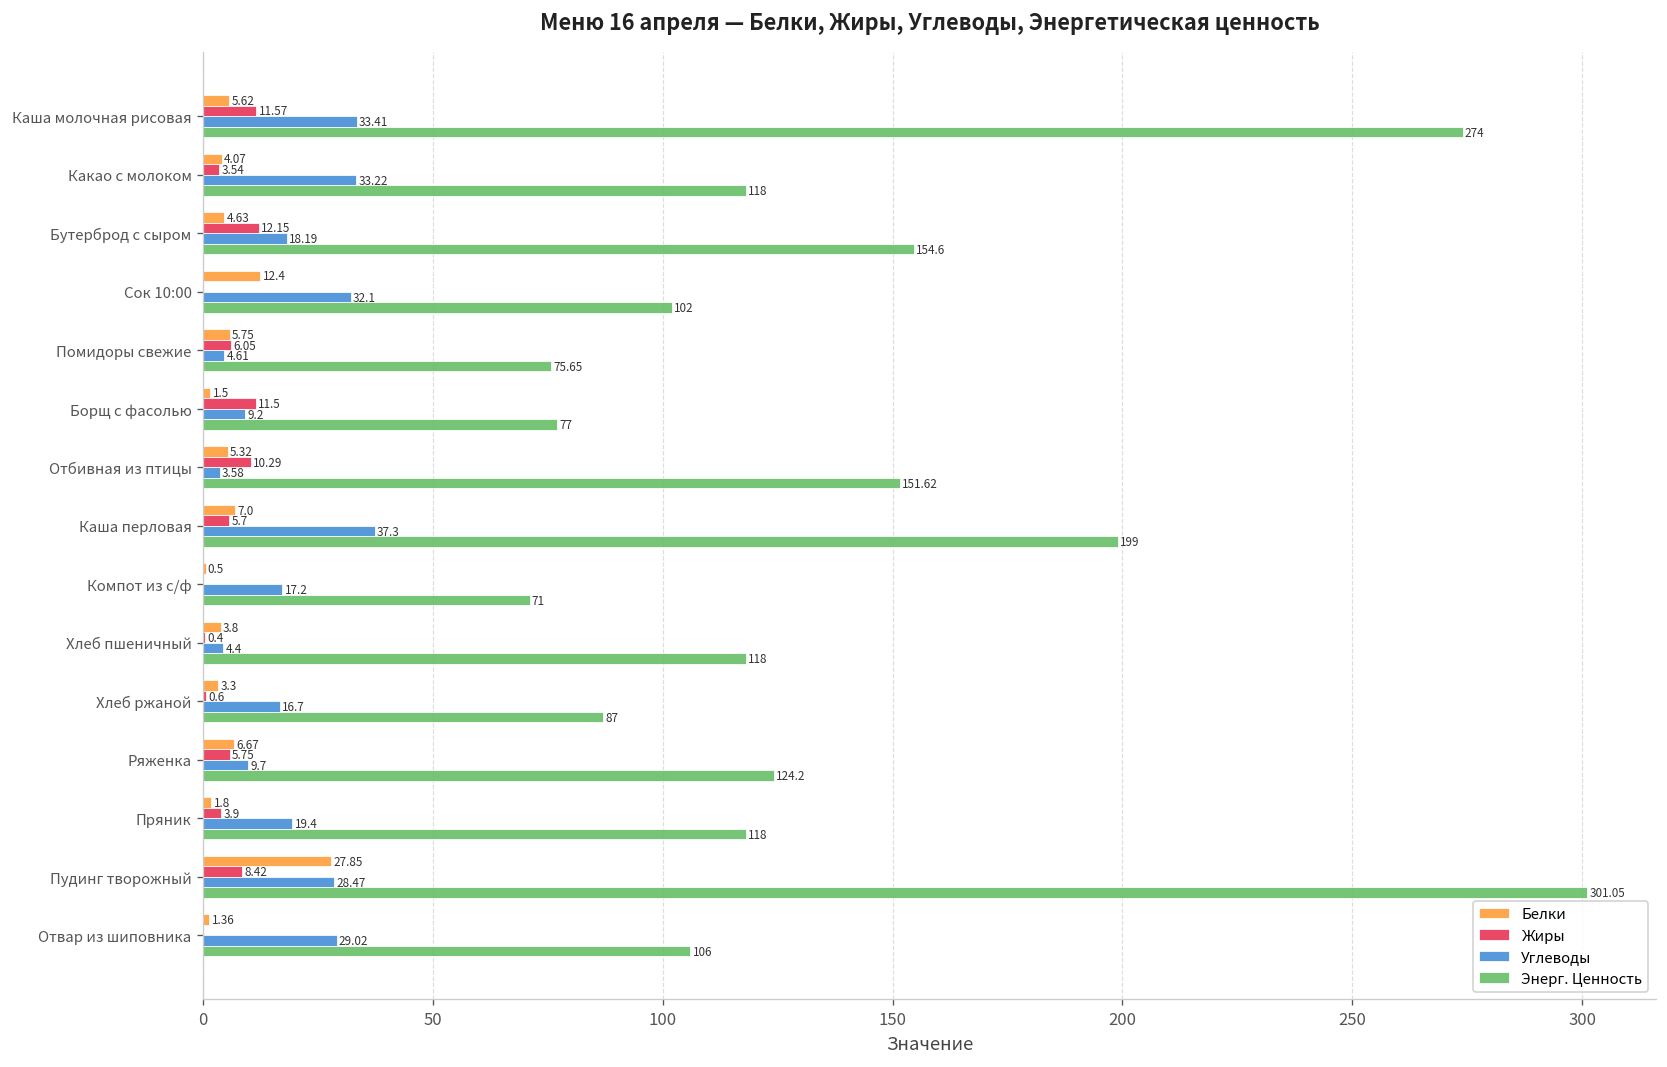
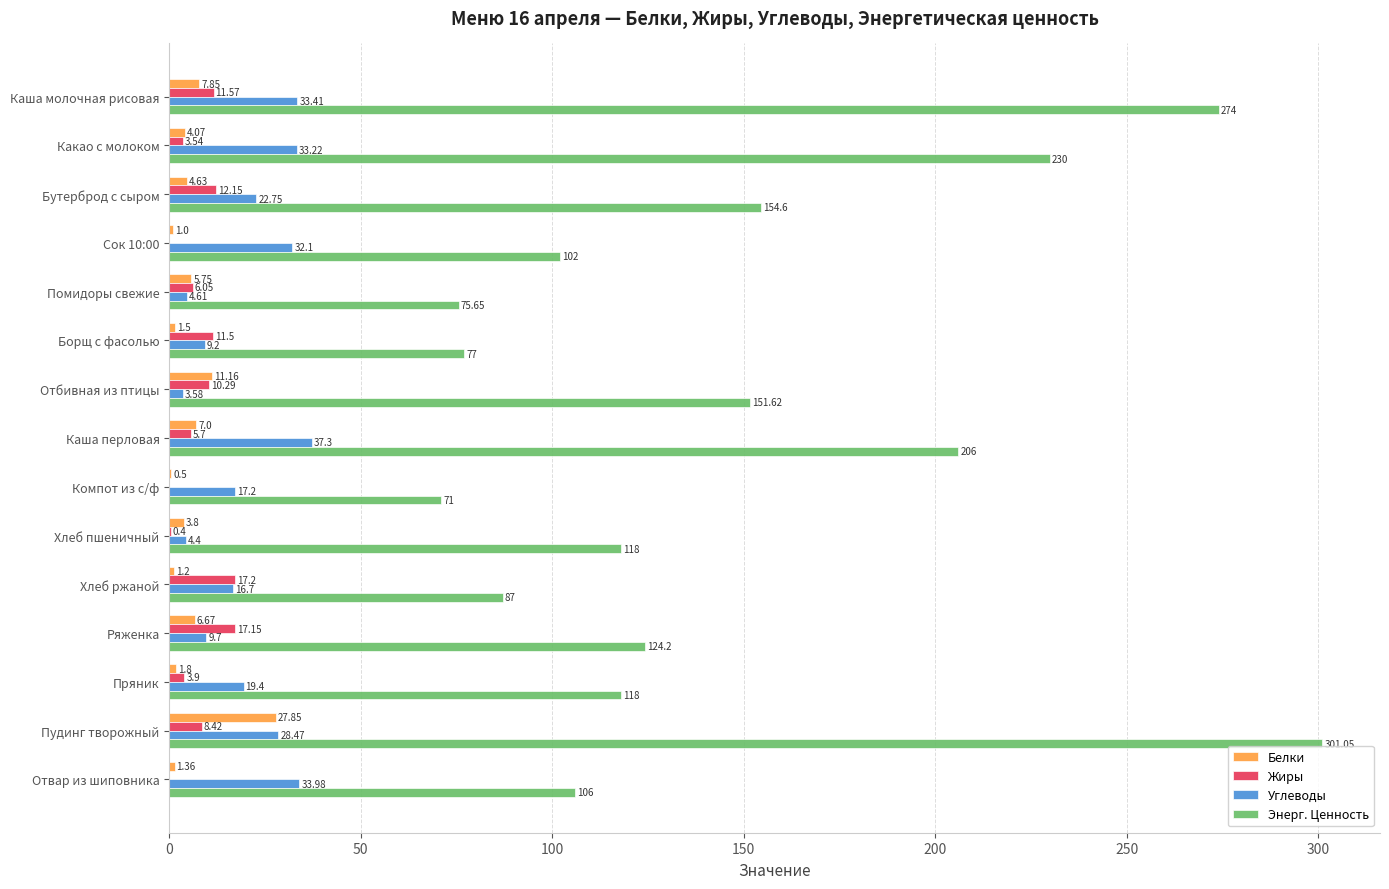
  {
    "Белки": {
-     "Каша молочная рисовая": 5.62,
+     "Каша молочная рисовая": 7.85,
      "Какао с молоком": 4.07,
      "Бутерброд с сыром": 4.63,
-     "Сок 10:00": 12.4,
+     "Сок 10:00": 1.0,
      "Помидоры свежие": 5.75,
      "Борщ с фасолью": 1.5,
-     "Отбивная из птицы": 5.32,
+     "Отбивная из птицы": 11.16,
      "Каша перловая": 7.0,
      "Компот из с/ф": 0.5,
      "Хлеб пшеничный": 3.8,
-     "Хлеб ржаной": 3.3,
+     "Хлеб ржаной": 1.2,
      "Ряженка": 6.67,
      "Пряник": 1.8,
      "Пудинг творожный": 27.85,
      "Отвар из шиповника": 1.36
    },
    "Жиры": {
      "Каша молочная рисовая": 11.57,
      "Какао с молоком": 3.54,
      "Бутерброд с сыром": 12.15,
      "Помидоры свежие": 6.05,
      "Борщ с фасолью": 11.5,
      "Отбивная из птицы": 10.29,
      "Каша перловая": 5.7,
      "Хлеб пшеничный": 0.4,
-     "Хлеб ржаной": 0.6,
-     "Ряженка": 5.75,
+     "Хлеб ржаной": 17.2,
+     "Ряженка": 17.15,
      "Пряник": 3.9,
      "Пудинг творожный": 8.42
    },
    "Углеводы": {
      "Каша молочная рисовая": 33.41,
      "Какао с молоком": 33.22,
-     "Бутерброд с сыром": 18.19,
+     "Бутерброд с сыром": 22.75,
      "Сок 10:00": 32.1,
      "Помидоры свежие": 4.61,
      "Борщ с фасолью": 9.2,
      "Отбивная из птицы": 3.58,
      "Каша перловая": 37.3,
      "Компот из с/ф": 17.2,
      "Хлеб пшеничный": 4.4,
      "Хлеб ржаной": 16.7,
      "Ряженка": 9.7,
      "Пряник": 19.4,
      "Пудинг творожный": 28.47,
-     "Отвар из шиповника": 29.02
+     "Отвар из шиповника": 33.98
    },
    "Энерг. Ценность": {
      "Каша молочная рисовая": 274,
-     "Какао с молоком": 118,
+     "Какао с молоком": 230,
      "Бутерброд с сыром": 154.6,
      "Сок 10:00": 102,
      "Помидоры свежие": 75.65,
      "Борщ с фасолью": 77,
      "Отбивная из птицы": 151.62,
-     "Каша перловая": 199,
+     "Каша перловая": 206,
      "Компот из с/ф": 71,
      "Хлеб пшеничный": 118,
      "Хлеб ржаной": 87,
      "Ряженка": 124.2,
      "Пряник": 118,
      "Отвар из шиповника": 106
    }
  }
